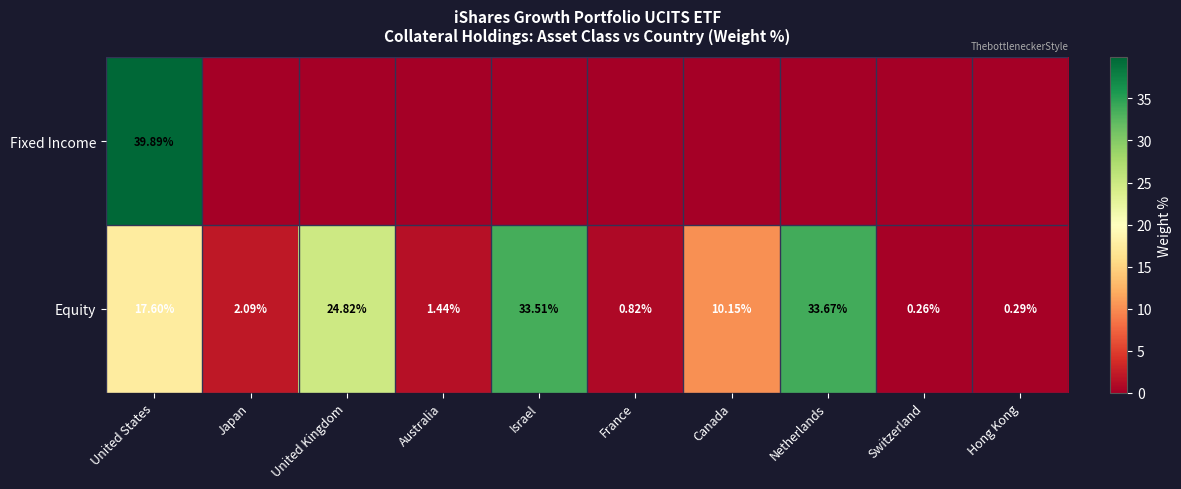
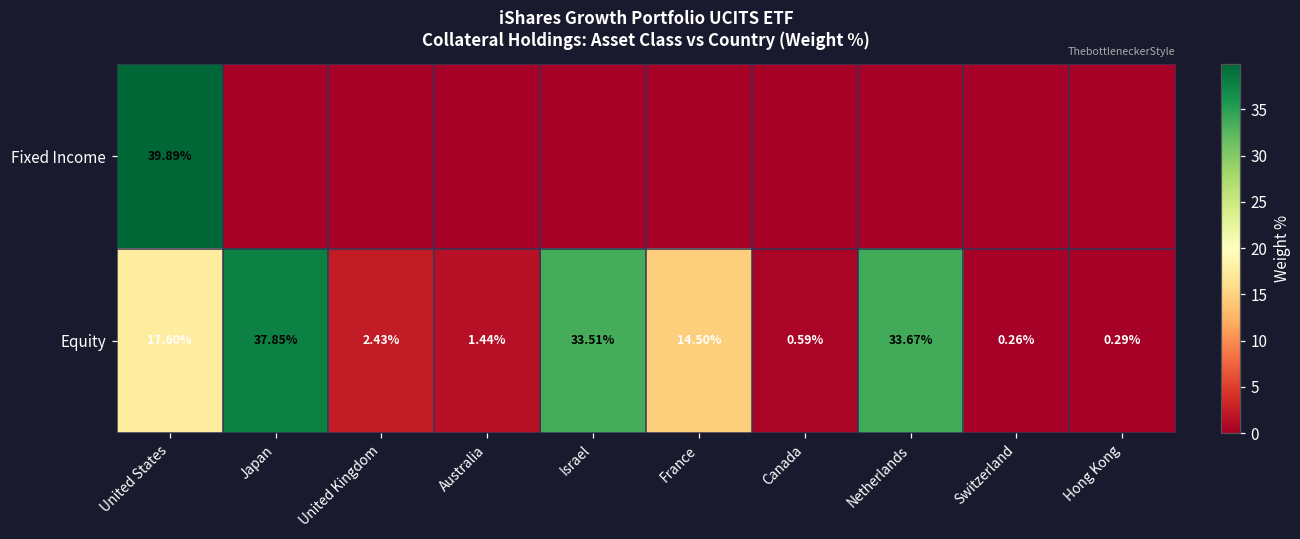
  {
    "Fixed Income": {
      "United States": "39.89%"
    },
    "Equity": {
      "United States": "17.60%",
-     "Japan": "2.09%",
-     "United Kingdom": "24.82%",
+     "Japan": "37.85%",
+     "United Kingdom": "2.43%",
      "Australia": "1.44%",
      "Israel": "33.51%",
-     "France": "0.82%",
-     "Canada": "10.15%",
+     "France": "14.50%",
+     "Canada": "0.59%",
      "Netherlands": "33.67%",
      "Switzerland": "0.26%",
      "Hong Kong": "0.29%"
    }
  }
